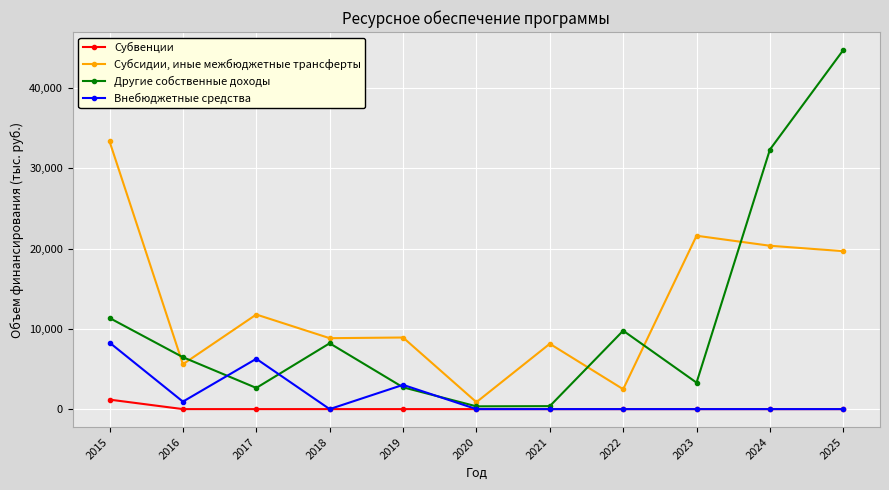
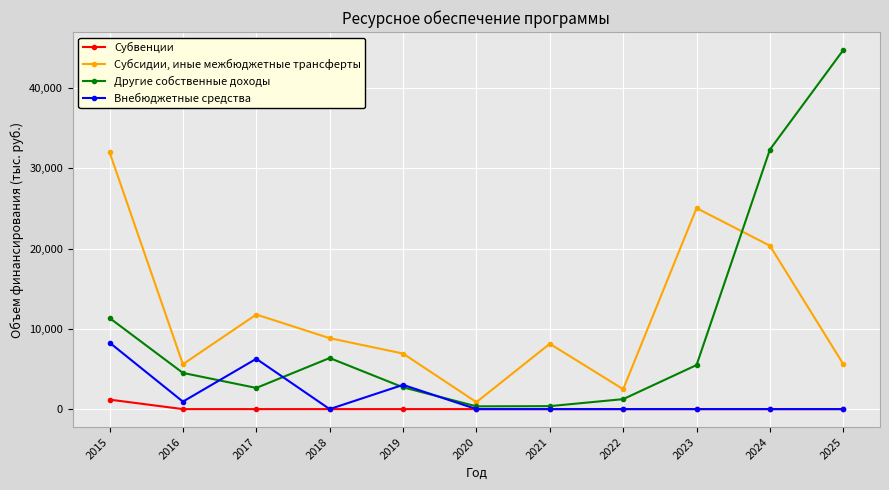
  {
    "Субвенции": {
      "2015": "1,000",
      "2016": "0",
      "2017": "0",
      "2019": "0"
    },
    "Субсидии, иные межбюджетные трансферты": {
-     "2015": "33,000",
+     "2015": "32,000",
      "2016": "6,000",
      "2017": "12,000",
      "2018": "9,000",
-     "2019": "9,000",
+     "2019": "7,000",
      "2020": "1,000",
      "2021": "8,000",
      "2022": "2,000",
-     "2023": "22,000",
+     "2023": "25,000",
      "2024": "20,000",
-     "2025": "20,000"
+     "2025": "6,000"
    },
    "Другие собственные доходы": {
      "2015": "11,000",
-     "2016": "6,000",
+     "2016": "5,000",
      "2017": "3,000",
-     "2018": "8,000",
+     "2018": "6,000",
      "2020": "0",
      "2021": "0",
-     "2022": "10,000",
-     "2023": "3,000",
+     "2022": "1,000",
+     "2023": "5,000",
      "2024": "32,000",
      "2025": "45,000"
    },
    "Внебюджетные средства": {
      "2015": "8,000",
      "2016": "1,000",
      "2017": "6,000"
    }
  }
